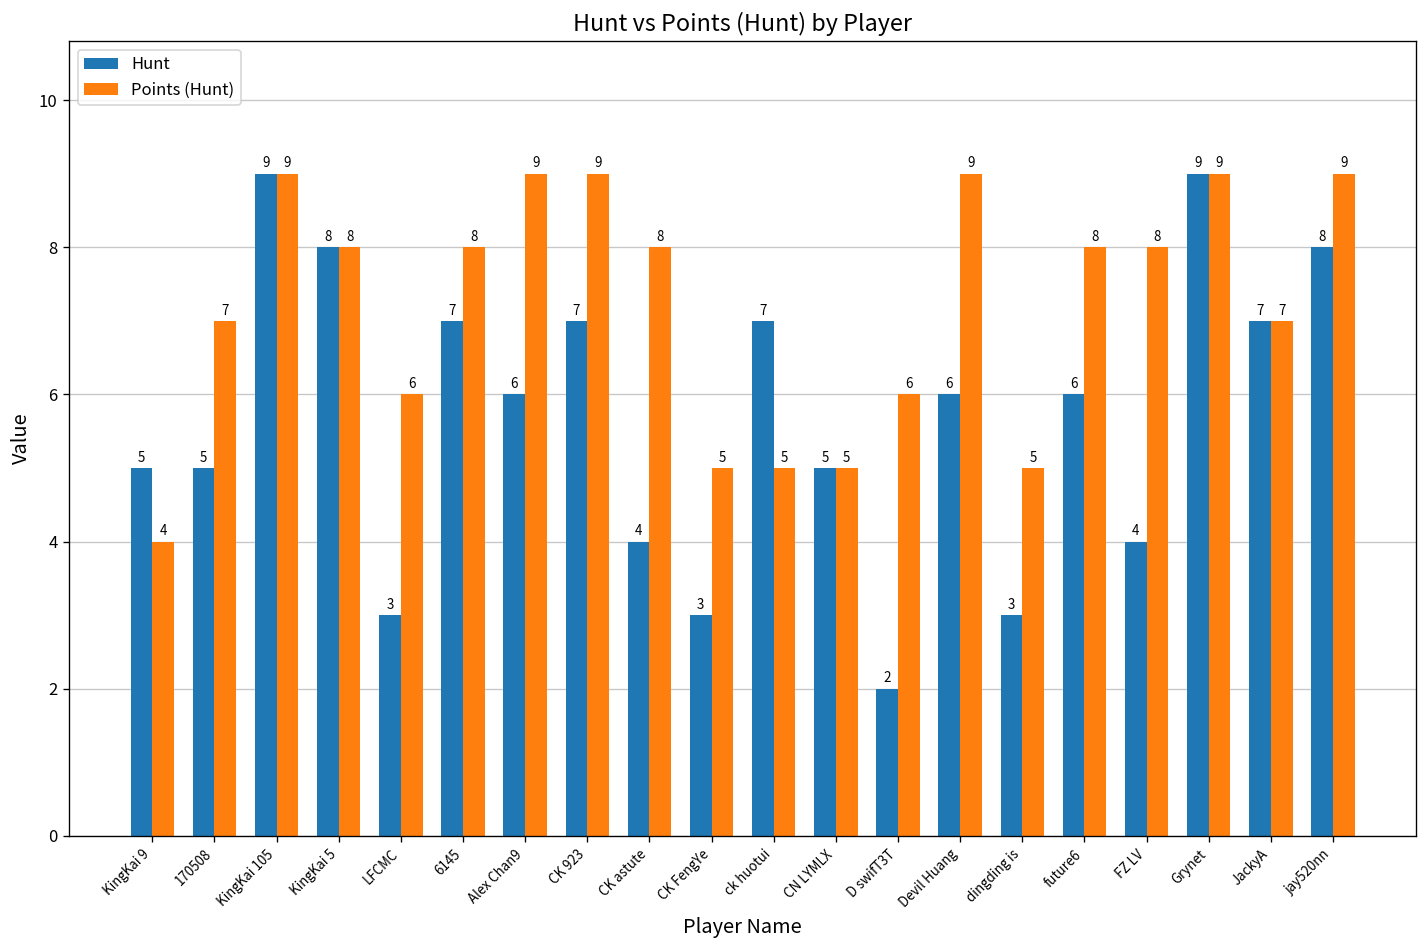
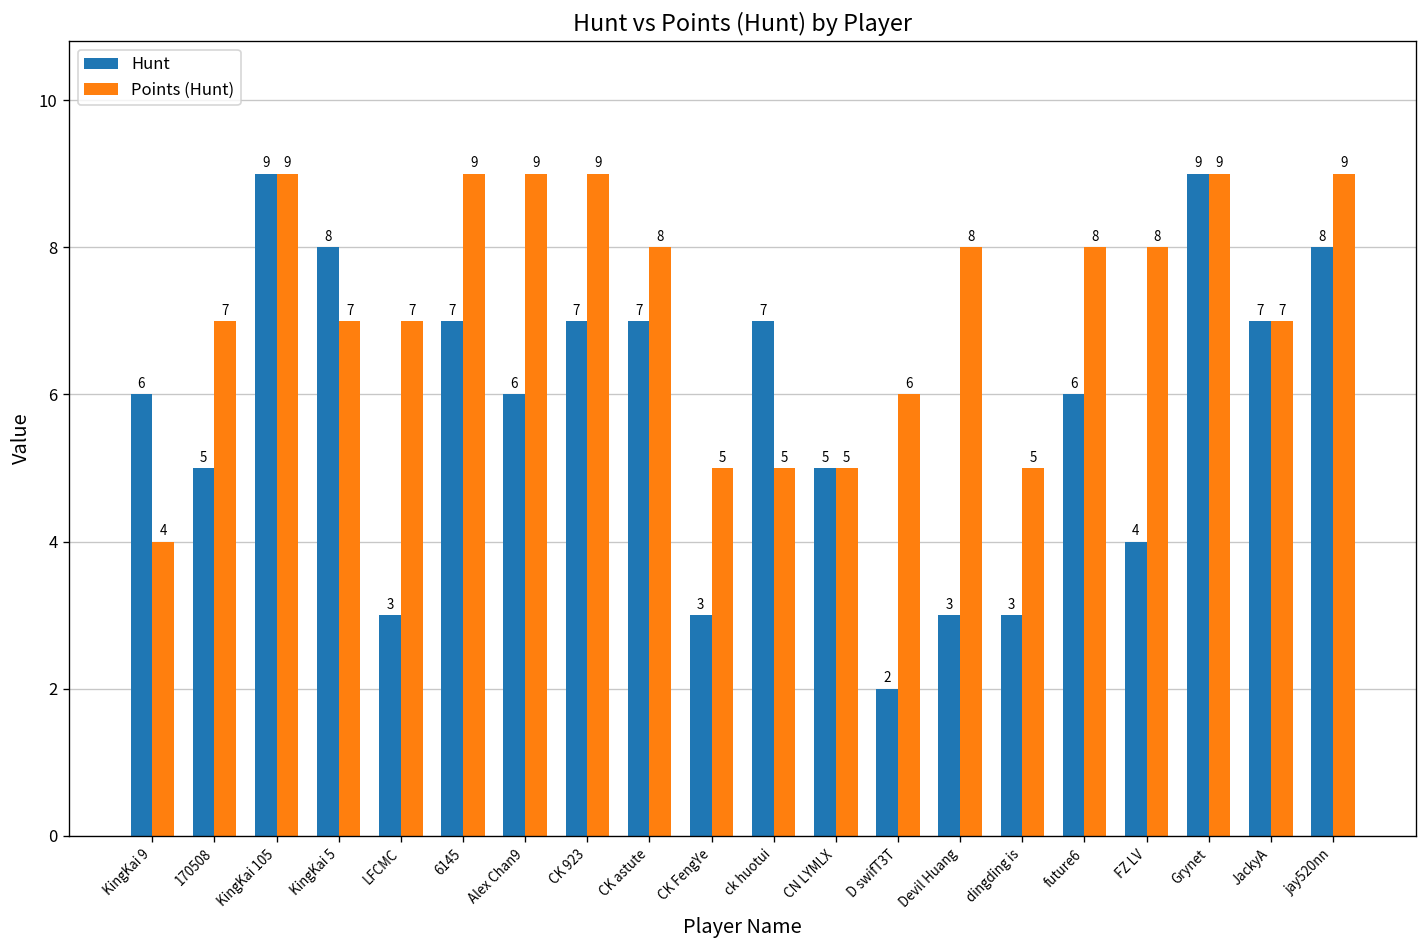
  {
    "Hunt": {
-     "KingKai 9": 5,
+     "KingKai 9": 6,
      "170508": 5,
      "KingKai 105": 9,
      "KingKai 5": 8,
      "LFCMC": 3,
      "6145": 7,
      "Alex Chan9": 6,
      "CK 923": 7,
-     "CK astute": 4,
+     "CK astute": 7,
      "CK FengYe": 3,
      "ck huotui": 7,
      "CN LYMLX": 5,
      "D swifT3T": 2,
-     "Devil Huang": 6,
+     "Devil Huang": 3,
      "dingding is": 3,
      "future6": 6,
      "FZ LV": 4,
      "Grynet": 9,
      "JackyA": 7,
      "jay520nn": 8
    },
    "Points (Hunt)": {
      "KingKai 9": 4,
      "170508": 7,
      "KingKai 105": 9,
-     "KingKai 5": 8,
-     "LFCMC": 6,
-     "6145": 8,
+     "KingKai 5": 7,
+     "LFCMC": 7,
+     "6145": 9,
      "Alex Chan9": 9,
      "CK 923": 9,
      "CK astute": 8,
      "CK FengYe": 5,
      "ck huotui": 5,
      "CN LYMLX": 5,
      "D swifT3T": 6,
-     "Devil Huang": 9,
+     "Devil Huang": 8,
      "dingding is": 5,
      "future6": 8,
      "FZ LV": 8,
      "Grynet": 9,
      "JackyA": 7,
      "jay520nn": 9
    }
  }
